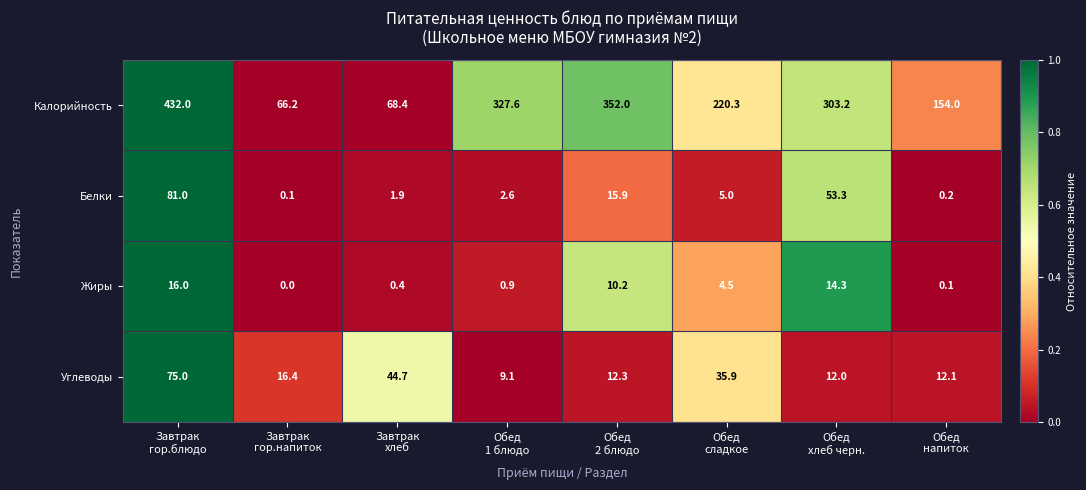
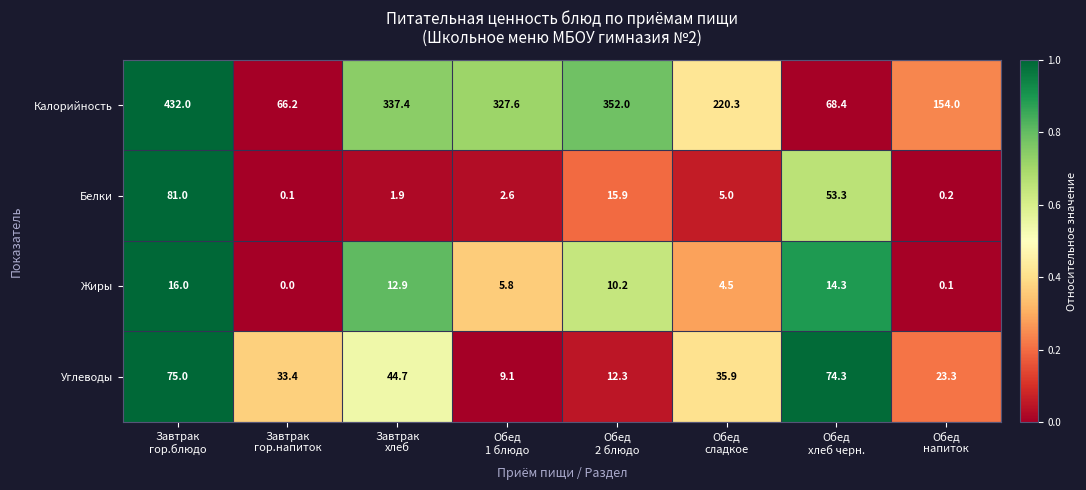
  {
    "Калорийность": {
      "Завтрак гор.блюдо": 432.0,
      "Завтрак гор.напиток": 66.2,
-     "Завтрак хлеб": 68.4,
+     "Завтрак хлеб": 337.4,
      "Обед 1 блюдо": 327.6,
      "Обед 2 блюдо": 352.0,
      "Обед сладкое": 220.3,
-     "Обед хлеб черн.": 303.2,
+     "Обед хлеб черн.": 68.4,
      "Обед напиток": 154.0
    },
    "Белки": {
      "Завтрак гор.блюдо": 81.0,
      "Завтрак гор.напиток": 0.1,
      "Завтрак хлеб": 1.9,
      "Обед 1 блюдо": 2.6,
      "Обед 2 блюдо": 15.9,
      "Обед сладкое": 5.0,
      "Обед хлеб черн.": 53.3,
      "Обед напиток": 0.2
    },
    "Жиры": {
      "Завтрак гор.блюдо": 16.0,
      "Завтрак гор.напиток": 0.0,
-     "Завтрак хлеб": 0.4,
-     "Обед 1 блюдо": 0.9,
+     "Завтрак хлеб": 12.9,
+     "Обед 1 блюдо": 5.8,
      "Обед 2 блюдо": 10.2,
      "Обед сладкое": 4.5,
      "Обед хлеб черн.": 14.3,
      "Обед напиток": 0.1
    },
    "Углеводы": {
      "Завтрак гор.блюдо": 75.0,
-     "Завтрак гор.напиток": 16.4,
+     "Завтрак гор.напиток": 33.4,
      "Завтрак хлеб": 44.7,
      "Обед 1 блюдо": 9.1,
      "Обед 2 блюдо": 12.3,
      "Обед сладкое": 35.9,
-     "Обед хлеб черн.": 12.0,
-     "Обед напиток": 12.1
+     "Обед хлеб черн.": 74.3,
+     "Обед напиток": 23.3
    }
  }
